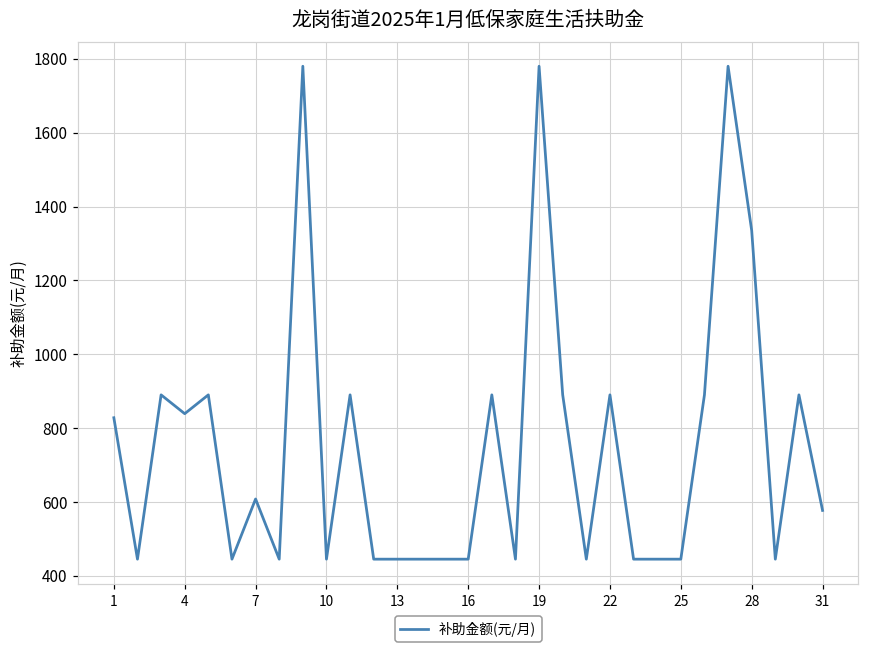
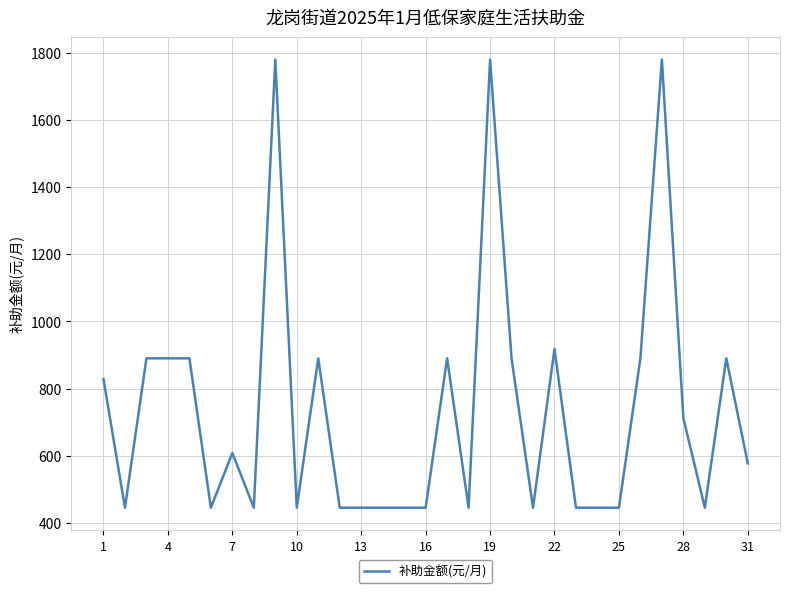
  {
    "1": 830,
-   "4": 840,
+   "4": 890,
    "7": 610,
    "10": 450,
    "13": 450,
    "16": 450,
    "19": 1780,
-   "22": 890,
+   "22": 920,
    "25": 450,
-   "28": 1340,
+   "28": 710,
    "31": 580
  }
